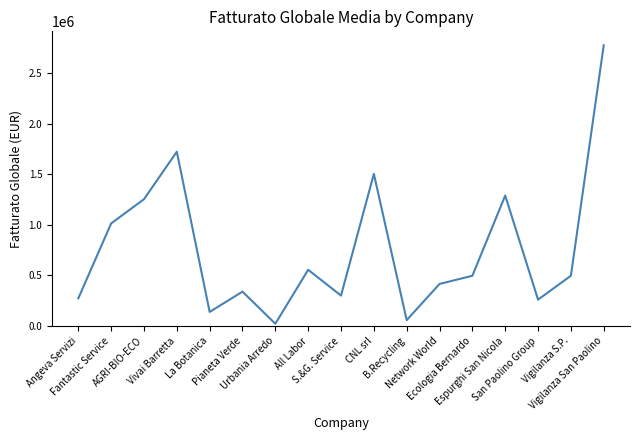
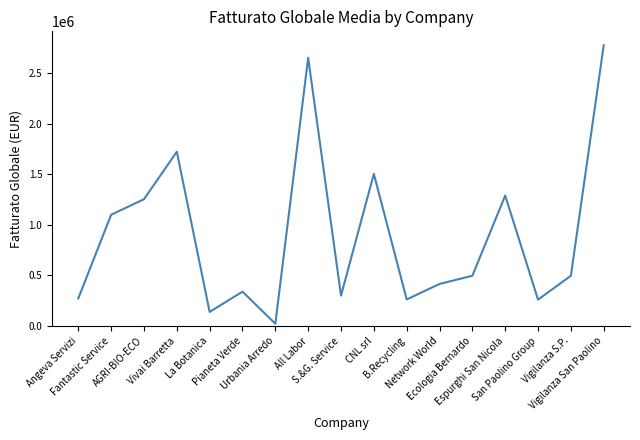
  {
    "Angeva Servizi": 270000,
-   "Fantastic Service": 1010000,
+   "Fantastic Service": 1100000,
    "AGRI-BIO-ECO": 1250000,
    "Vivai Barretta": 1720000,
    "La Botanica": 140000,
    "Pianeta Verde": 340000,
    "Urbania Arredo": 20000,
-   "All Labor": 560000,
+   "All Labor": 2650000,
    "S.&G. Service": 300000,
    "CNL srl": 1500000,
-   "B.Recycling": 60000,
+   "B.Recycling": 260000,
    "Network World": 420000,
    "Ecologia Bernardo": 500000,
    "Espurghi San Nicola": 1290000,
    "San Paolino Group": 260000,
    "Vigilanza S.P.": 500000,
    "Vigilanza San Paolino": 2770000
  }
